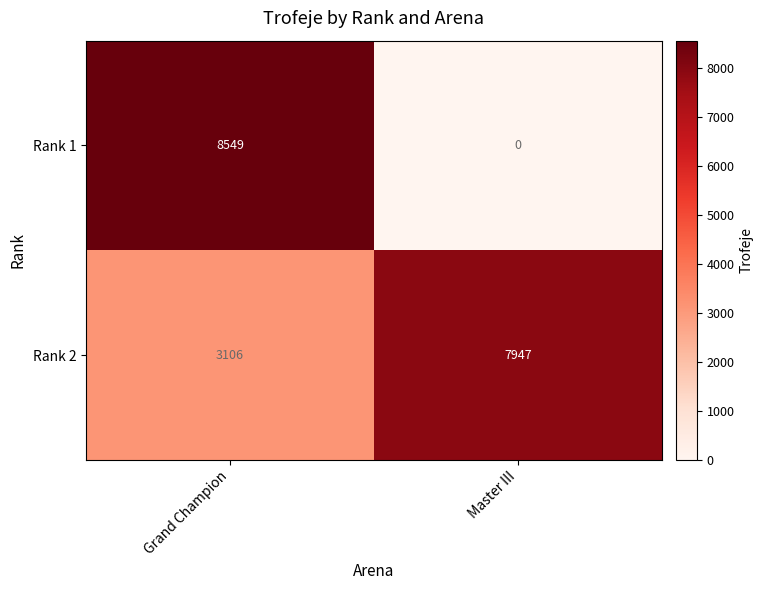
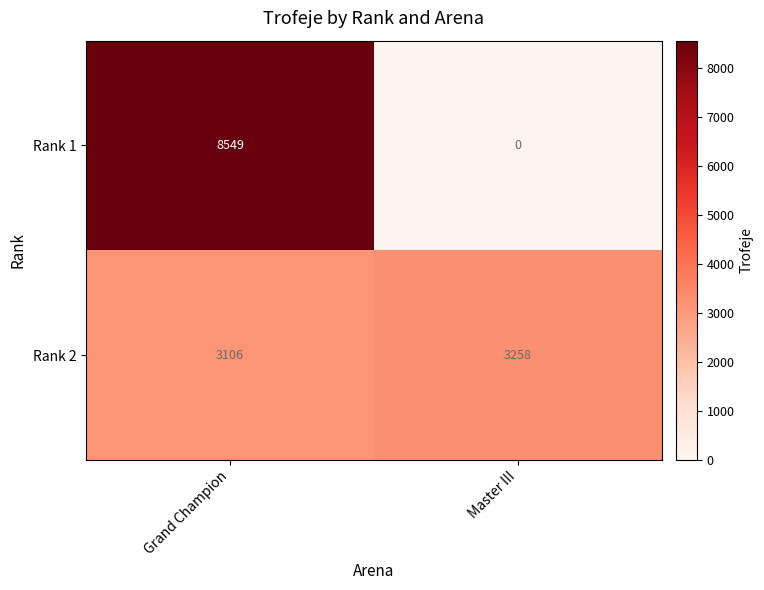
  {
    "Rank 1": {
      "Grand Champion": 8549,
      "Master III": 0
    },
    "Rank 2": {
      "Grand Champion": 3106,
-     "Master III": 7947
+     "Master III": 3258
    }
  }
